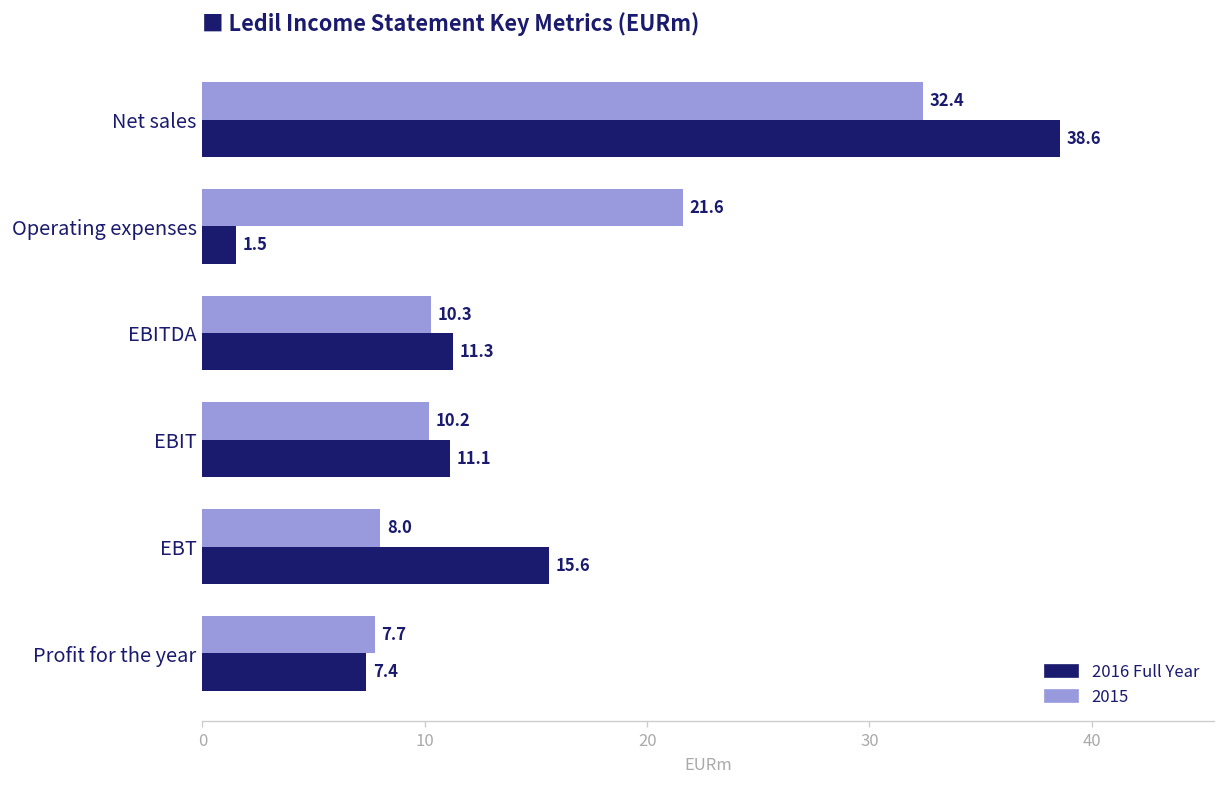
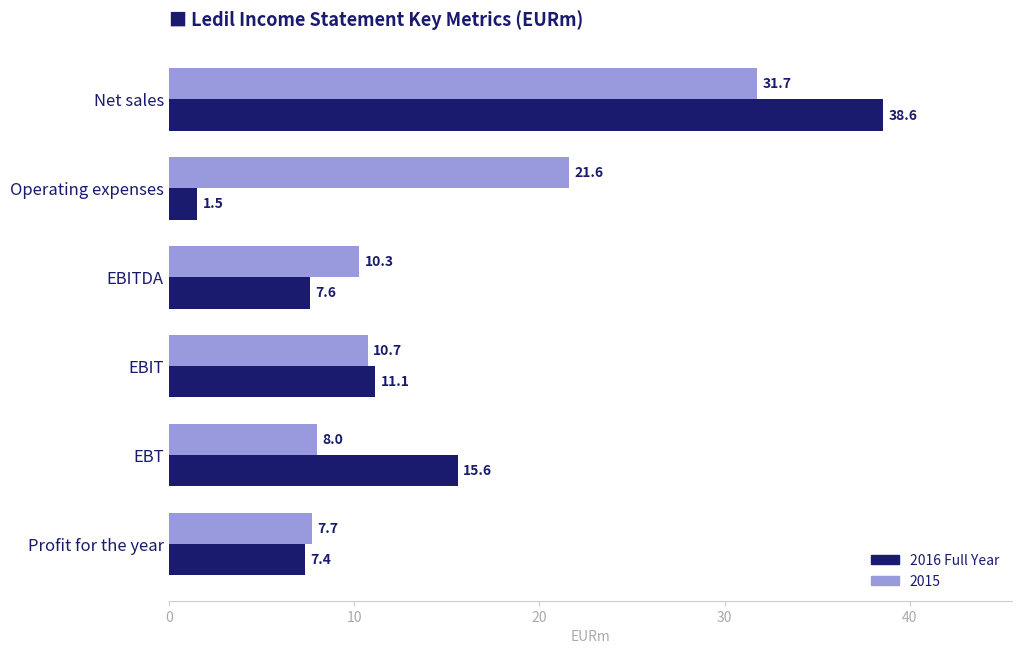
  {
    "2016 Full Year": {
      "Net sales": 38.6,
      "Operating expenses": 1.5,
-     "EBITDA": 11.3,
+     "EBITDA": 7.6,
      "EBIT": 11.1,
      "EBT": 15.6,
      "Profit for the year": 7.4
    },
    "2015": {
-     "Net sales": 32.4,
+     "Net sales": 31.7,
      "Operating expenses": 21.6,
      "EBITDA": 10.3,
-     "EBIT": 10.2,
+     "EBIT": 10.7,
      "EBT": 8.0,
      "Profit for the year": 7.7
    }
  }
